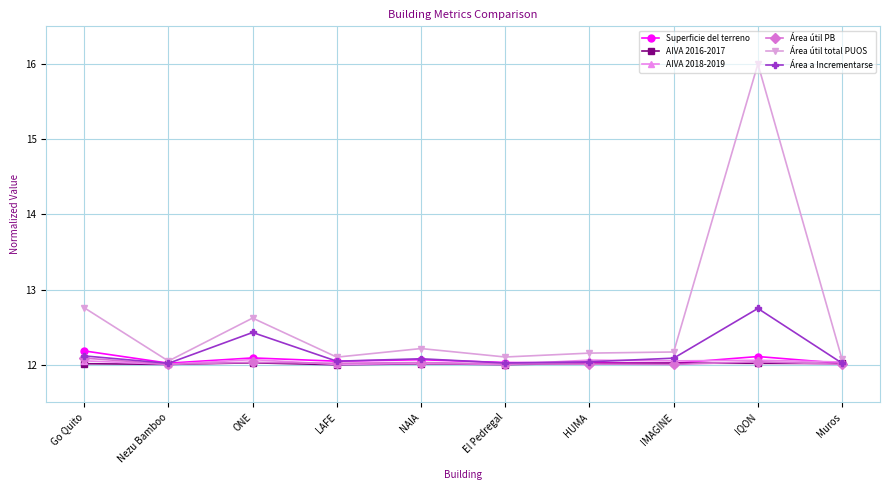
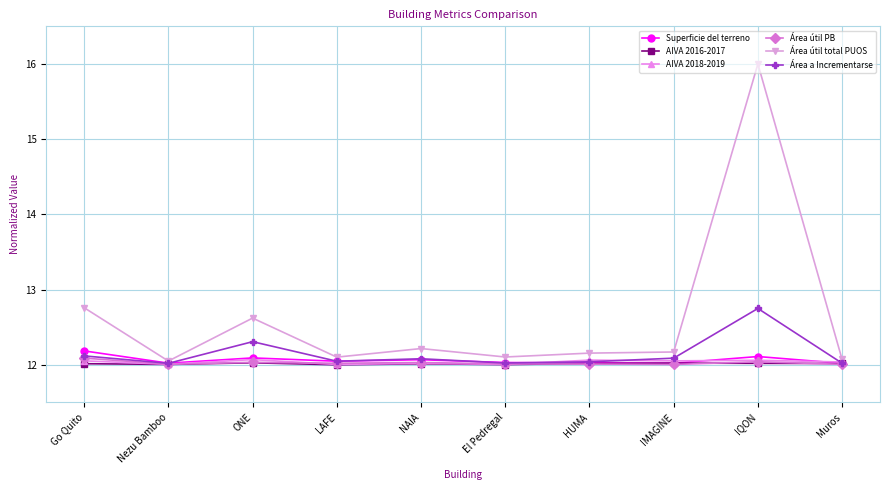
  {
    "Superficie del terreno": {
      "Go Quito": 12.2,
      "IQON": 12.1
    },
    "AIVA 2016-2017": {
      "Go Quito": 12.0
    },
    "Área a Incrementarse": {
-     "ONE": 12.4,
+     "ONE": 12.3,
      "IMAGINE": 12.1,
      "IQON": 12.7
    }
  }
